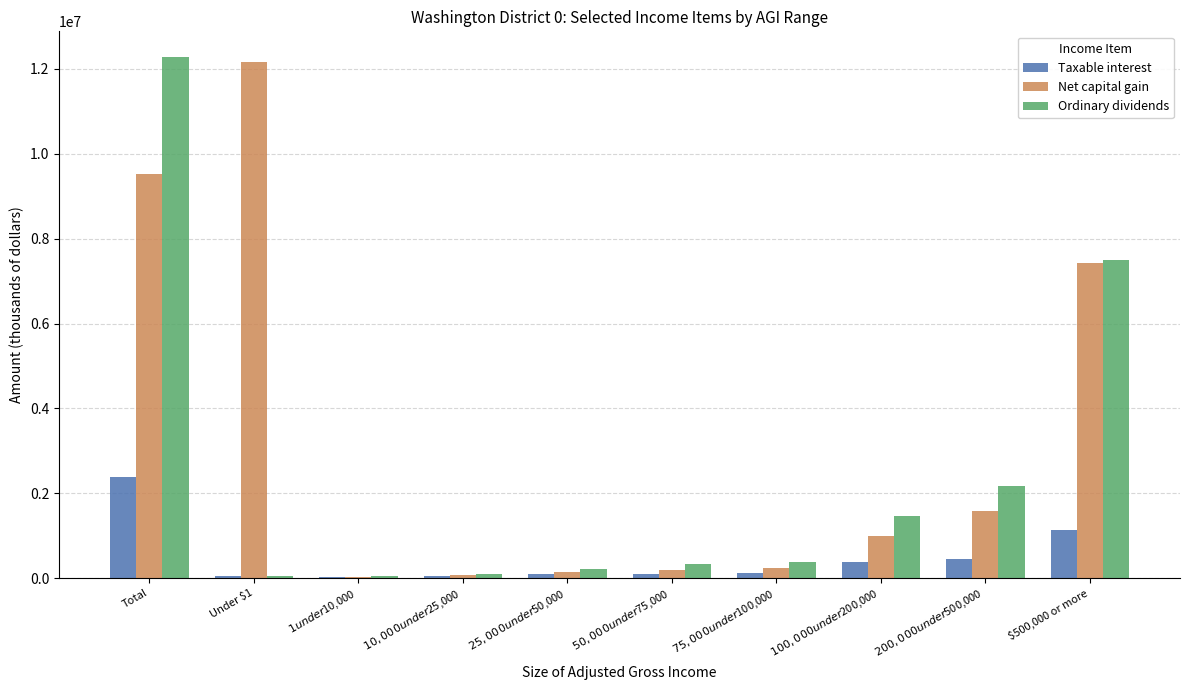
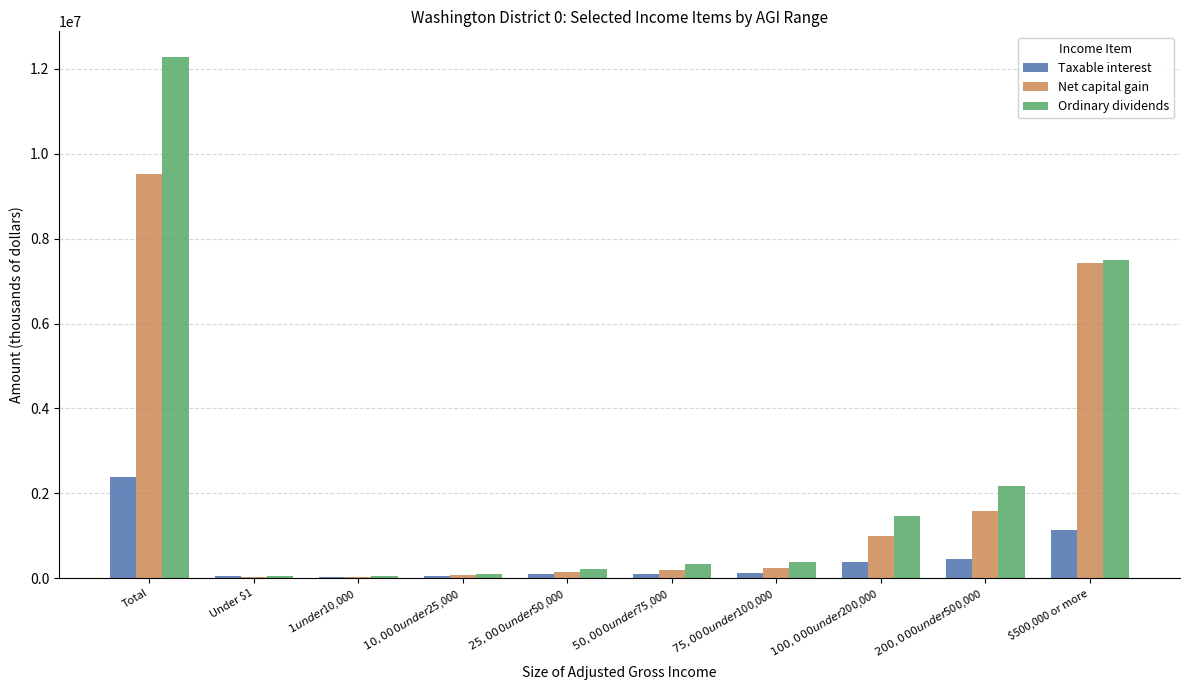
  {
    "Net capital gain": {
      "Total": 9500000,
-     "Under $1": 12200000,
+     "Under $1": 0,
      "$500,000 or more": 7400000
    }
  }
